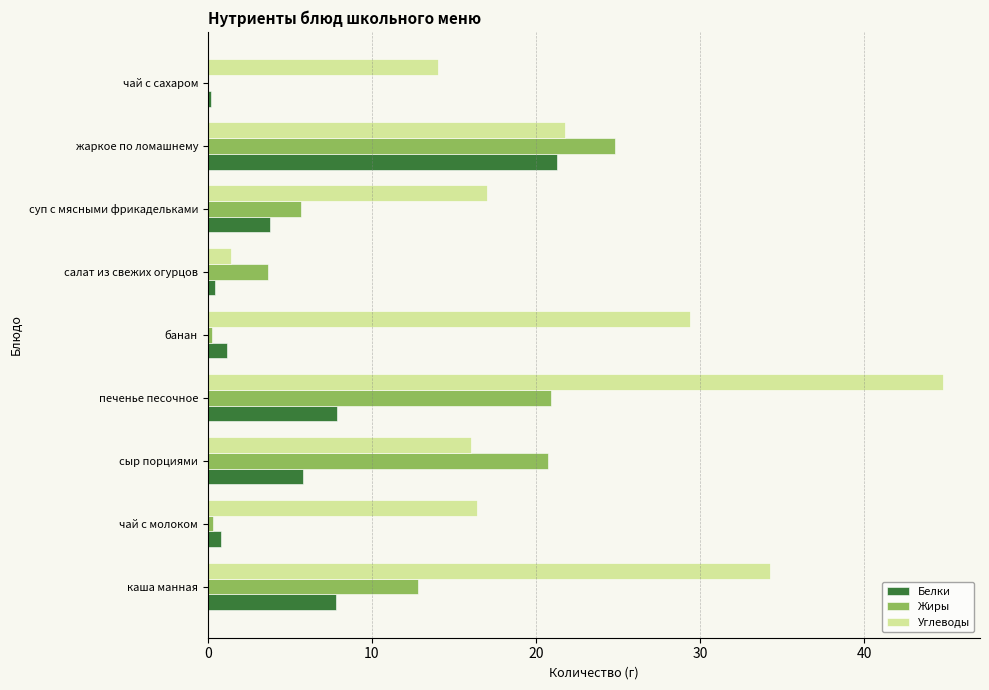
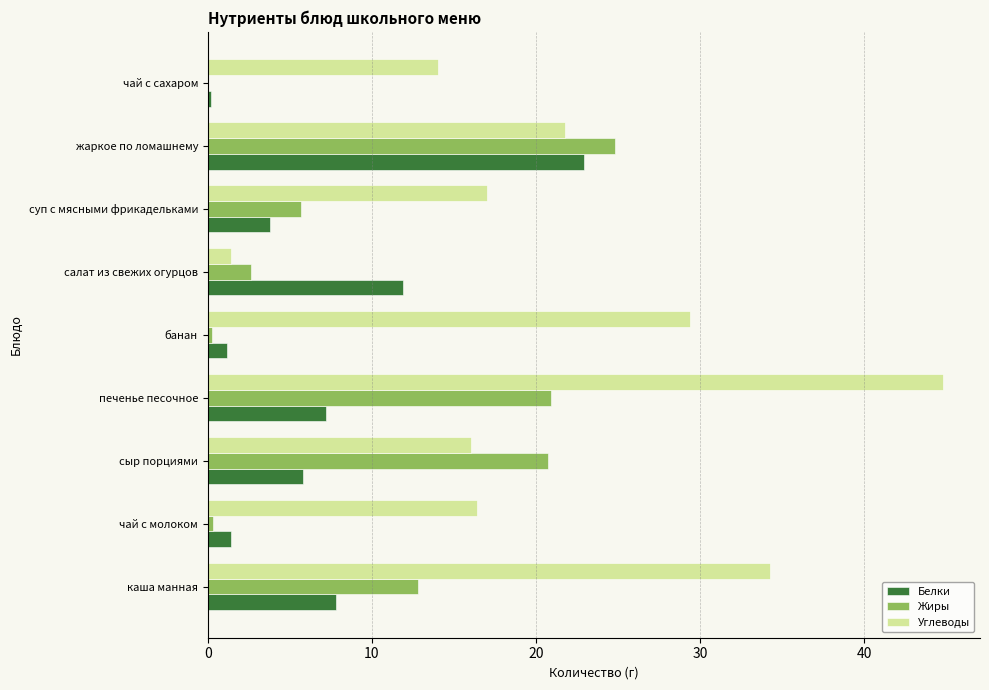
  {
    "Белки": {
      "чай с сахаром": 0.2,
-     "жаркое по ломашнему": 21.3,
+     "жаркое по ломашнему": 22.9,
      "суп с мясными фрикадельками": 3.8,
-     "салат из свежих огурцов": 0.5,
+     "салат из свежих огурцов": 11.9,
      "банан": 1.2,
-     "печенье песочное": 7.9,
+     "печенье песочное": 7.2,
      "сыр порциями": 5.8,
-     "чай с молоком": 0.8,
+     "чай с молоком": 1.4,
      "каша манная": 7.8
    },
    "Жиры": {
      "чай с сахаром": 0.0,
      "жаркое по ломашнему": 24.8,
      "суп с мясными фрикадельками": 5.7,
-     "салат из свежих огурцов": 3.7,
+     "салат из свежих огурцов": 2.7,
      "банан": 0.3,
      "печенье песочное": 20.9,
      "сыр порциями": 20.7,
      "чай с молоком": 0.3,
      "каша манная": 12.8
    },
    "Углеводы": {
      "чай с сахаром": 14.0,
      "жаркое по ломашнему": 21.8,
      "суп с мясными фрикадельками": 17.0,
      "салат из свежих огурцов": 1.4,
      "банан": 29.4,
      "печенье песочное": 44.8,
      "сыр порциями": 16.0,
      "чай с молоком": 16.4,
      "каша манная": 34.3
    }
  }
